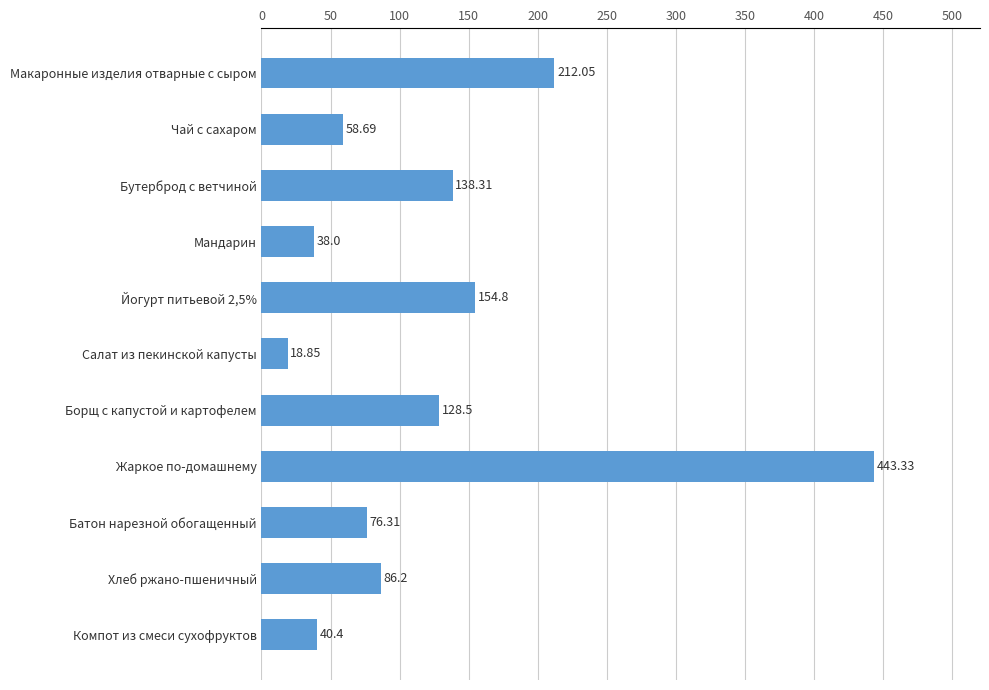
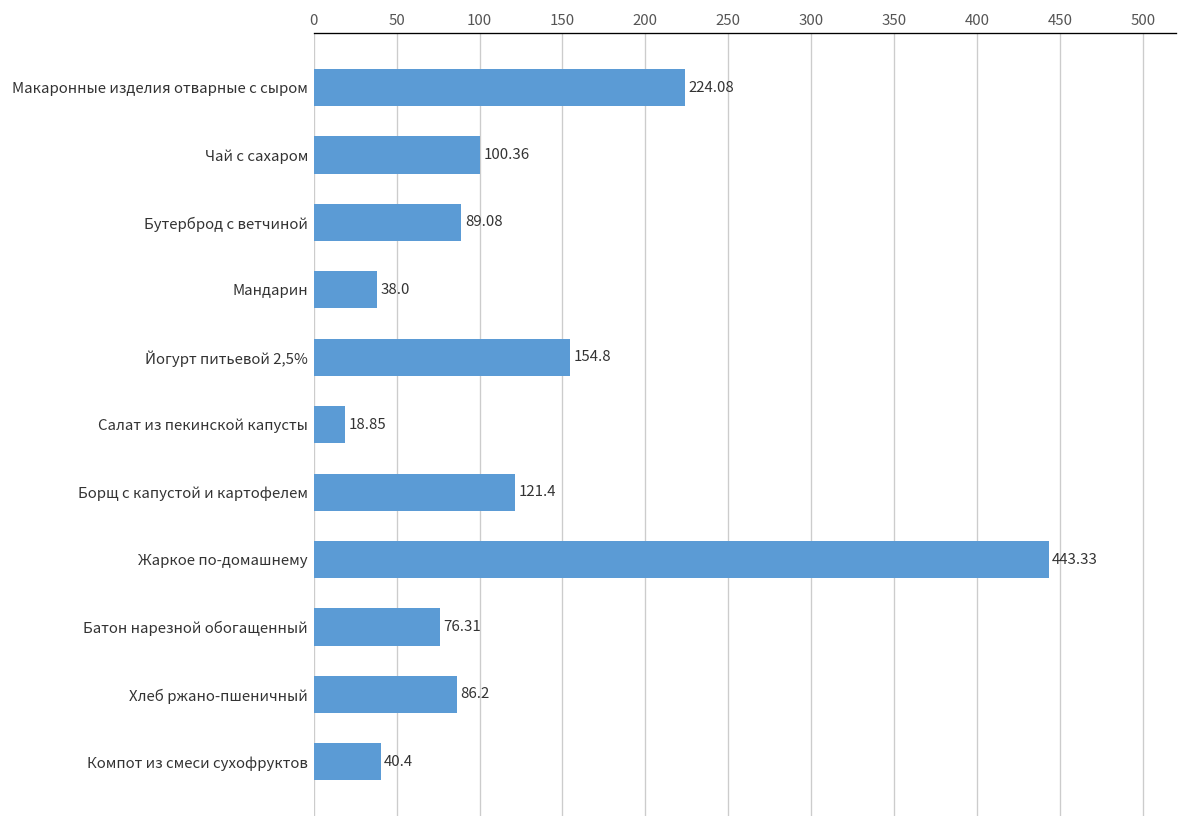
  {
-   "Макаронные изделия отварные с сыром": 212.05,
-   "Чай с сахаром": 58.69,
-   "Бутерброд с ветчиной": 138.31,
+   "Макаронные изделия отварные с сыром": 224.08,
+   "Чай с сахаром": 100.36,
+   "Бутерброд с ветчиной": 89.08,
    "Мандарин": 38.0,
    "Йогурт питьевой 2,5%": 154.8,
    "Салат из пекинской капусты": 18.85,
-   "Борщ с капустой и картофелем": 128.5,
+   "Борщ с капустой и картофелем": 121.4,
    "Жаркое по-домашнему": 443.33,
    "Батон нарезной обогащенный": 76.31,
    "Хлеб ржано-пшеничный": 86.2,
    "Компот из смеси сухофруктов": 40.4
  }
